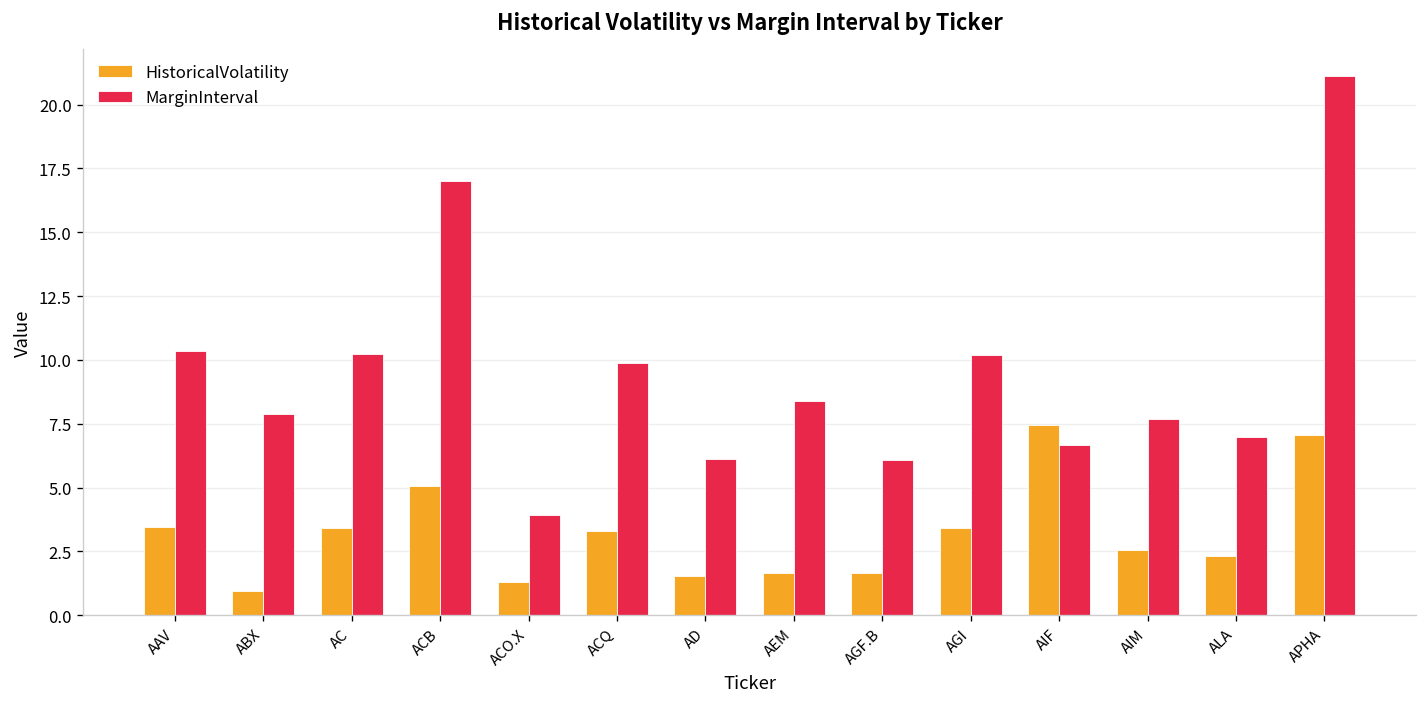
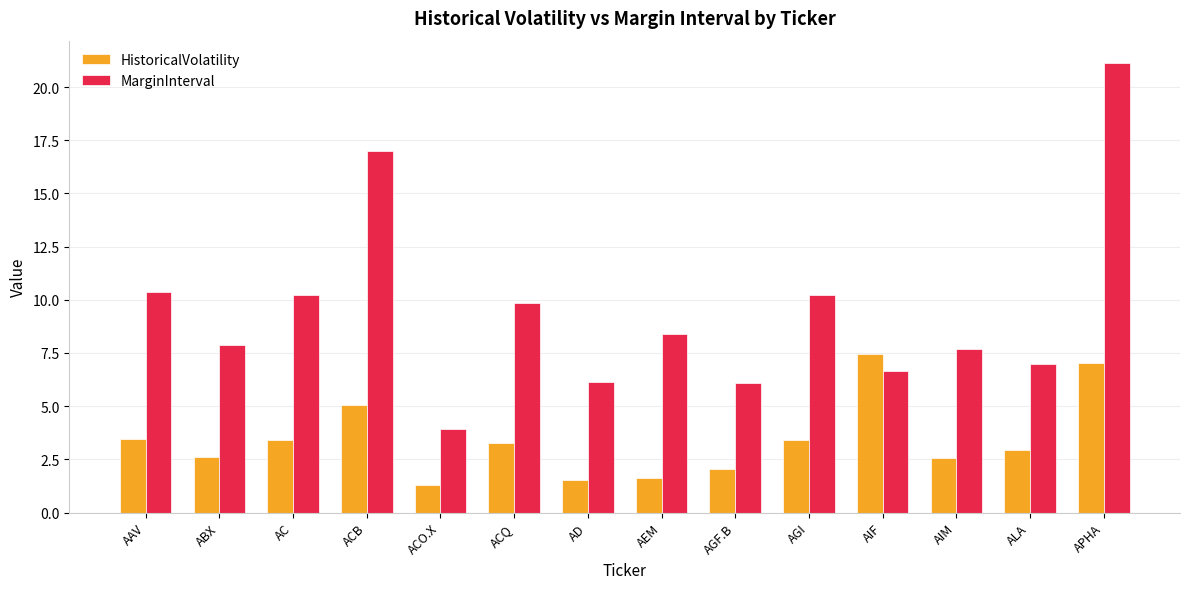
  {
    "HistoricalVolatility": {
      "AAV": 3.5,
-     "ABX": 1.0,
+     "ABX": 2.6,
      "AC": 3.4,
      "ACB": 5.1,
      "ACO.X": 1.3,
      "ACQ": 3.3,
      "AD": 1.5,
      "AEM": 1.6,
-     "AGF.B": 1.6,
+     "AGF.B": 2.0,
      "AGI": 3.4,
      "AIF": 7.5,
      "AIM": 2.6,
-     "ALA": 2.3,
+     "ALA": 3.0,
      "APHA": 7.0
    },
    "MarginInterval": {
      "AAV": 10.4,
      "ABX": 7.9,
      "AC": 10.2,
      "ACB": 17.0,
      "ACO.X": 3.9,
      "ACQ": 9.9,
      "AD": 6.1,
      "AEM": 8.4,
      "AGF.B": 6.1,
      "AGI": 10.2,
      "AIF": 6.7,
      "AIM": 7.7,
      "ALA": 7.0,
      "APHA": 21.1
    }
  }
